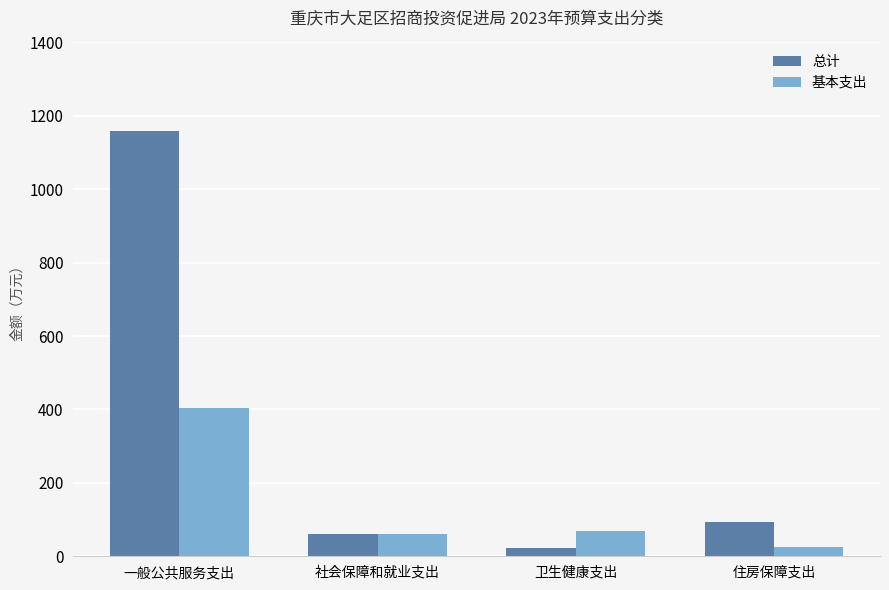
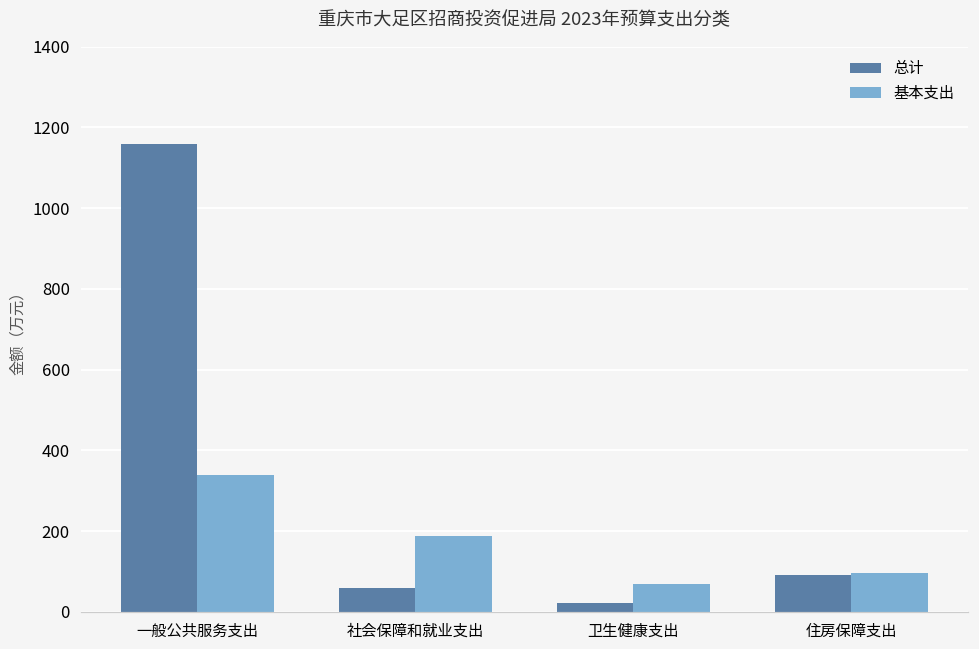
  {
    "总计": {
      "一般公共服务支出": 1160,
      "社会保障和就业支出": 60,
      "卫生健康支出": 20,
      "住房保障支出": 90
    },
    "基本支出": {
-     "一般公共服务支出": 410,
-     "社会保障和就业支出": 60,
+     "一般公共服务支出": 340,
+     "社会保障和就业支出": 190,
      "卫生健康支出": 70,
-     "住房保障支出": 30
+     "住房保障支出": 100
    }
  }
